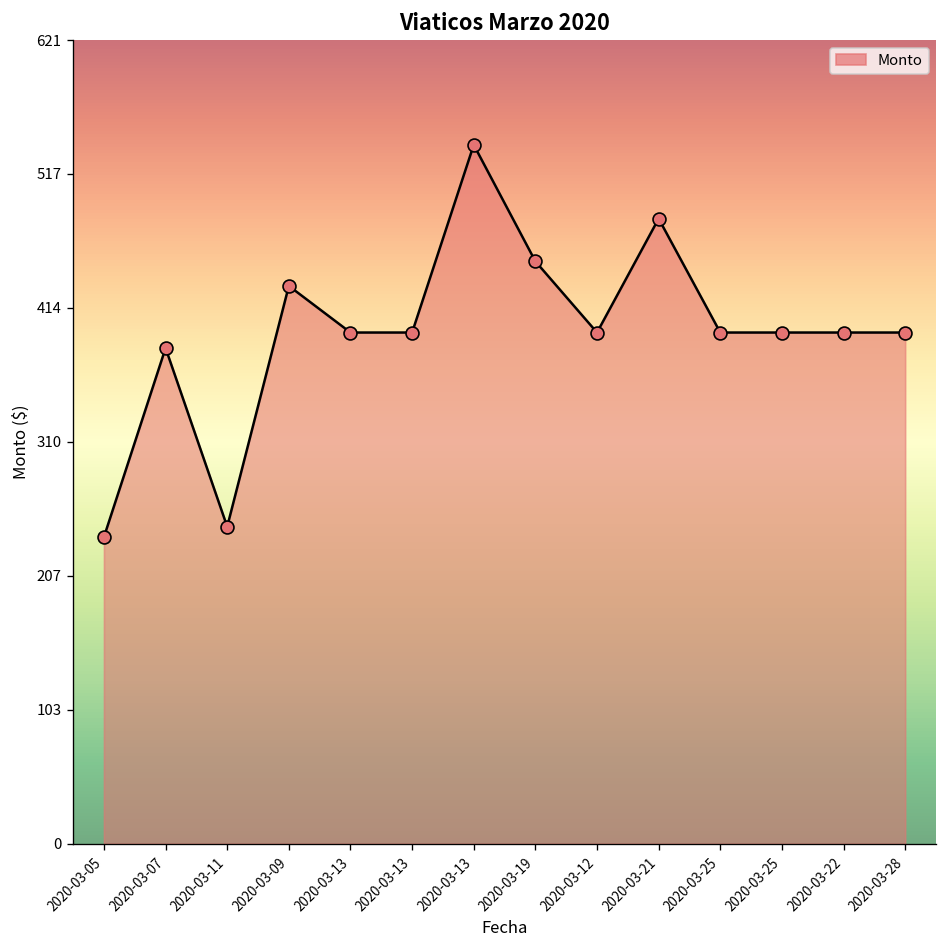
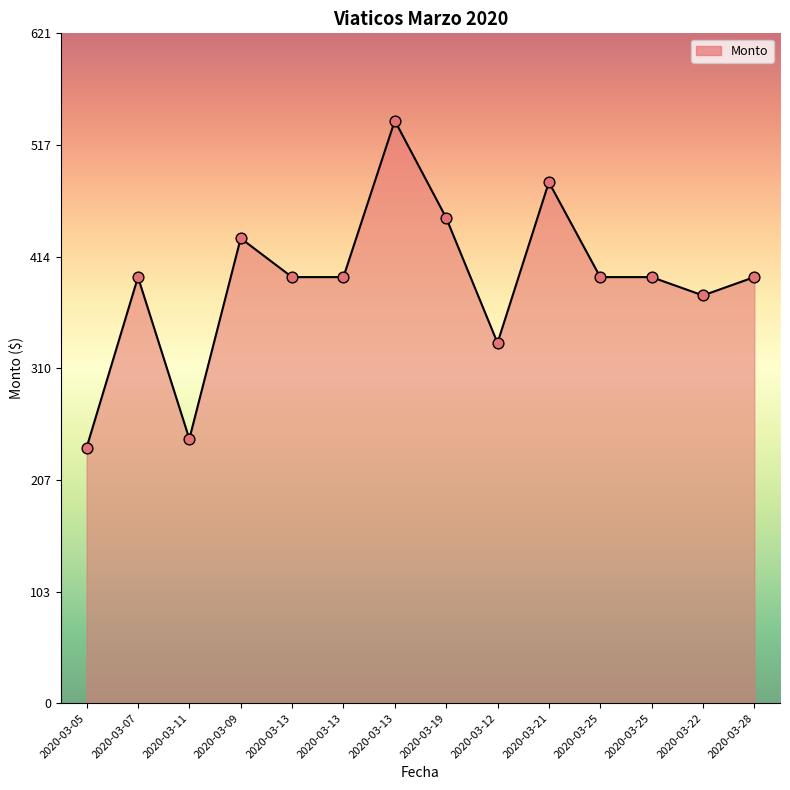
  {
    "2020-03-05": 237,
-   "2020-03-07": 383,
+   "2020-03-07": 395,
    "2020-03-11": 245,
    "2020-03-09": 431,
    "2020-03-19": 450,
-   "2020-03-12": 395,
+   "2020-03-12": 334,
    "2020-03-21": 483,
-   "2020-03-22": 395,
+   "2020-03-22": 378,
    "2020-03-28": 395
  }
